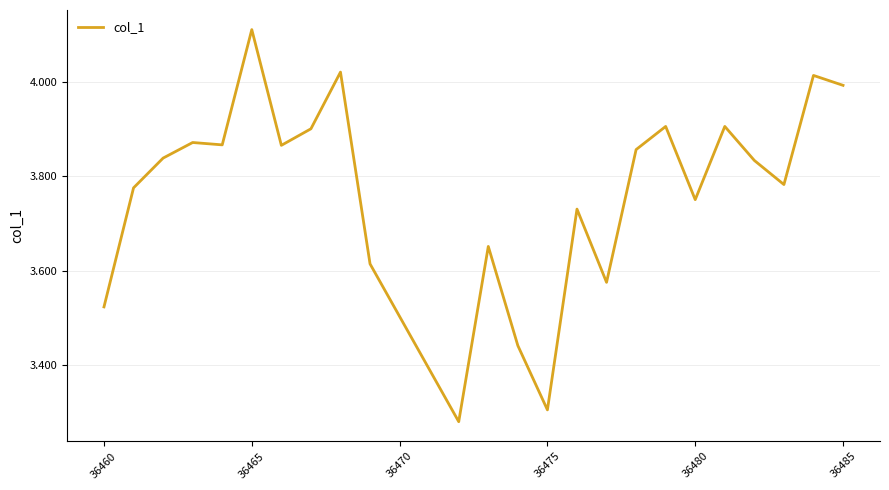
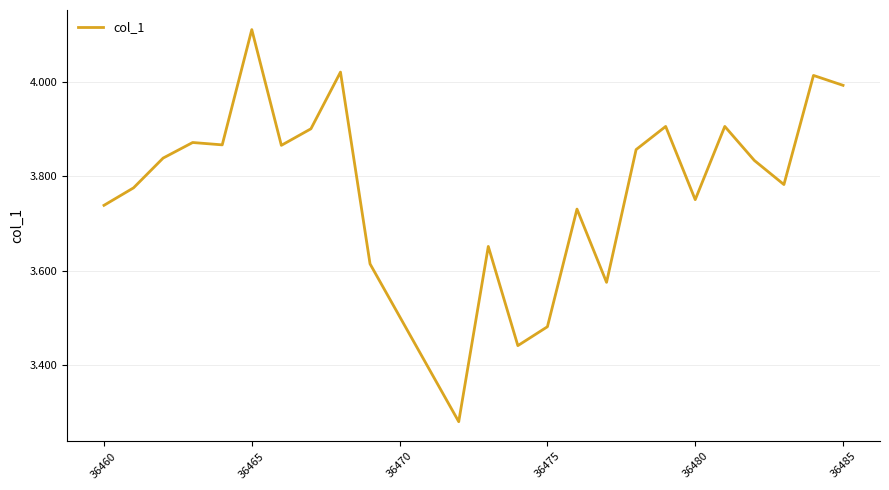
  {
-   "36460": 3.52,
+   "36460": 3.74,
    "36465": 4.11,
-   "36475": 3.31,
+   "36475": 3.48,
    "36480": 3.75,
    "36485": 3.99
  }
